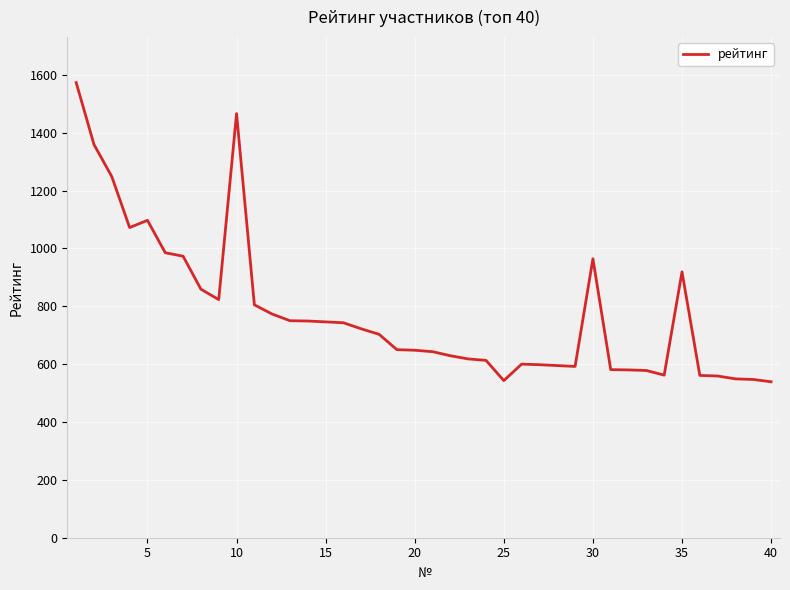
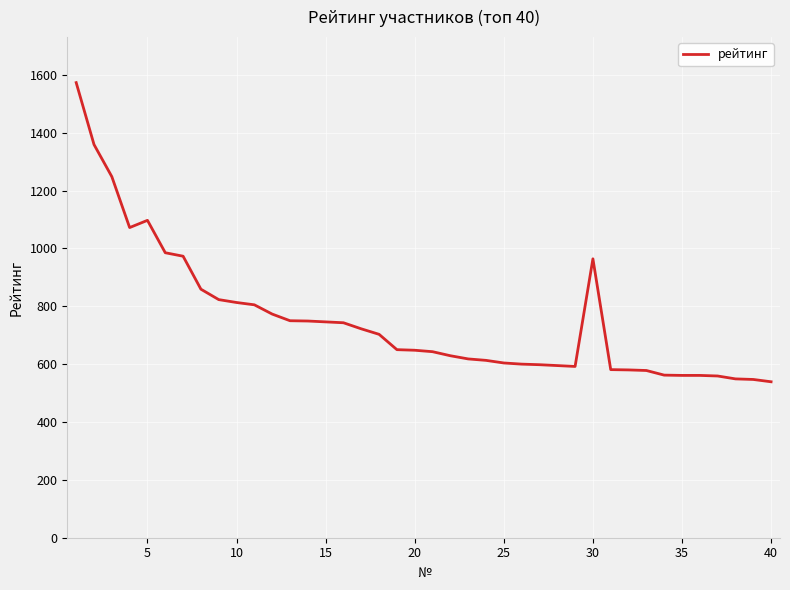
  {
    "5": 1100,
-   "10": 1470,
+   "10": 810,
    "15": 750,
    "20": 650,
-   "25": 540,
+   "25": 600,
    "30": 960,
-   "35": 920,
+   "35": 560,
    "40": 540
  }
